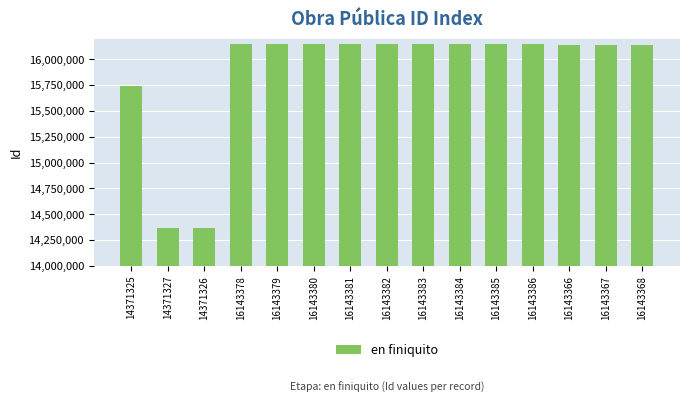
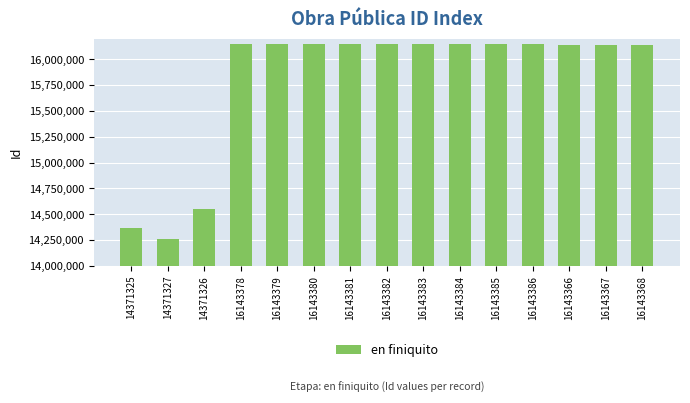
  {
-   "14371325": "15,740,000",
-   "14371327": "14,370,000",
-   "14371326": "14,370,000",
+   "14371325": "14,370,000",
+   "14371327": "14,260,000",
+   "14371326": "14,550,000",
    "16143378": "16,140,000",
    "16143379": "16,140,000",
    "16143380": "16,140,000",
    "16143381": "16,140,000",
    "16143382": "16,140,000",
    "16143383": "16,140,000",
    "16143384": "16,140,000",
    "16143385": "16,140,000",
    "16143386": "16,140,000",
    "16143366": "16,140,000",
    "16143367": "16,140,000",
    "16143368": "16,140,000"
  }
